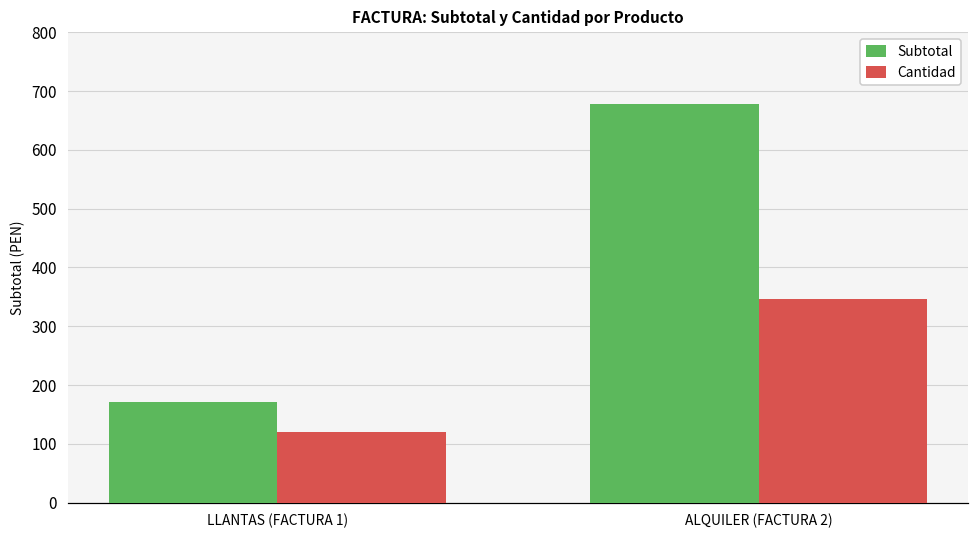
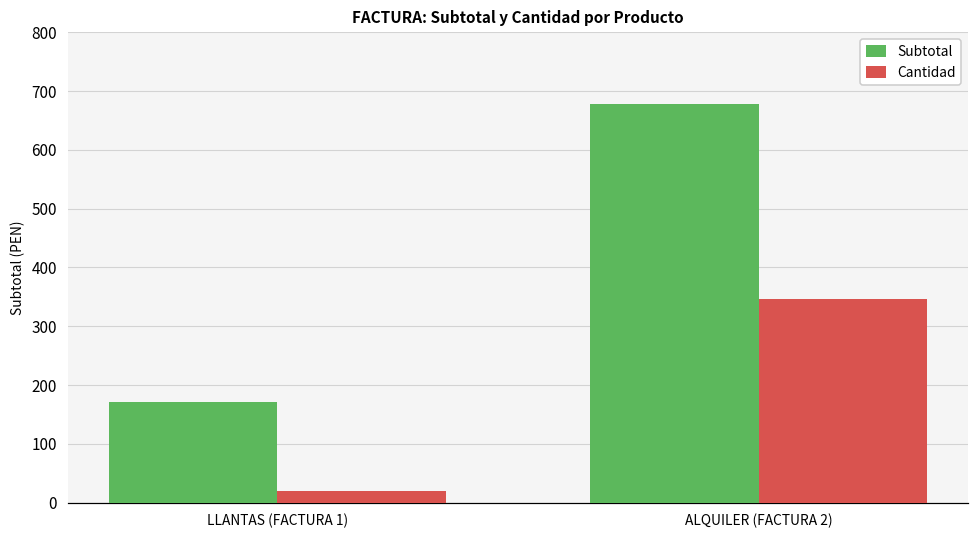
  {
    "Subtotal": {
      "LLANTAS (FACTURA 1)": 170,
      "ALQUILER (FACTURA 2)": 680
    },
    "Cantidad": {
-     "LLANTAS (FACTURA 1)": 120,
+     "LLANTAS (FACTURA 1)": 20,
      "ALQUILER (FACTURA 2)": 350
    }
  }
